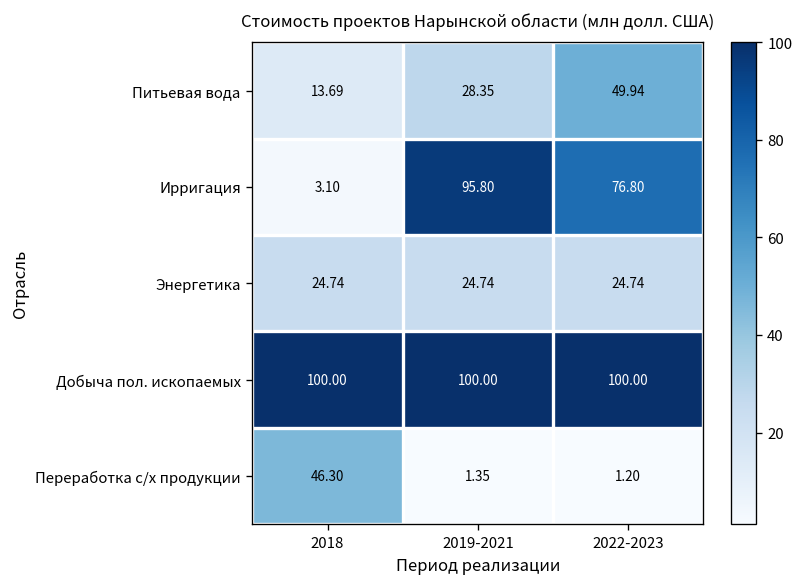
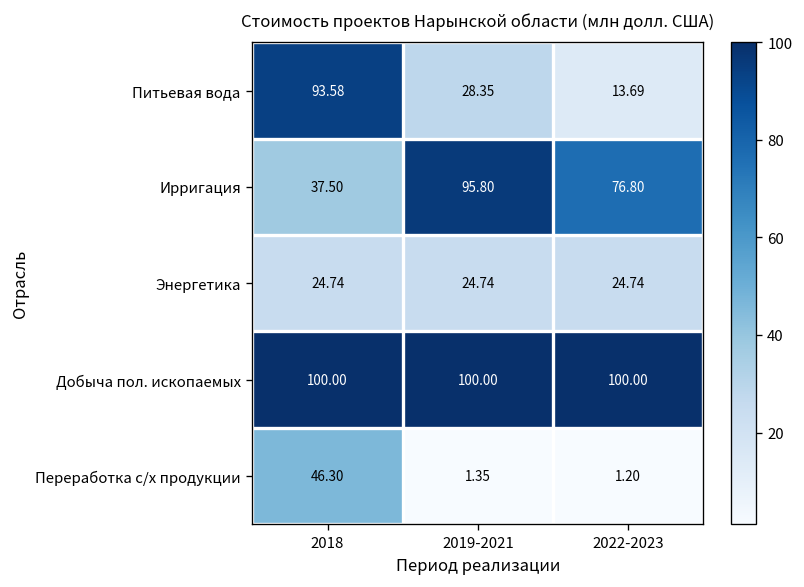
  {
    "Питьевая вода": {
-     "2018": 13.69,
+     "2018": 93.58,
      "2019-2021": 28.35,
-     "2022-2023": 49.94
+     "2022-2023": 13.69
    },
    "Ирригация": {
-     "2018": 3.10,
+     "2018": 37.50,
      "2019-2021": 95.80,
      "2022-2023": 76.80
    },
    "Энергетика": {
      "2018": 24.74,
      "2019-2021": 24.74,
      "2022-2023": 24.74
    },
    "Добыча пол. ископаемых": {
      "2018": 100.00,
      "2019-2021": 100.00,
      "2022-2023": 100.00
    },
    "Переработка с/х продукции": {
      "2018": 46.30,
      "2019-2021": 1.35,
      "2022-2023": 1.20
    }
  }
